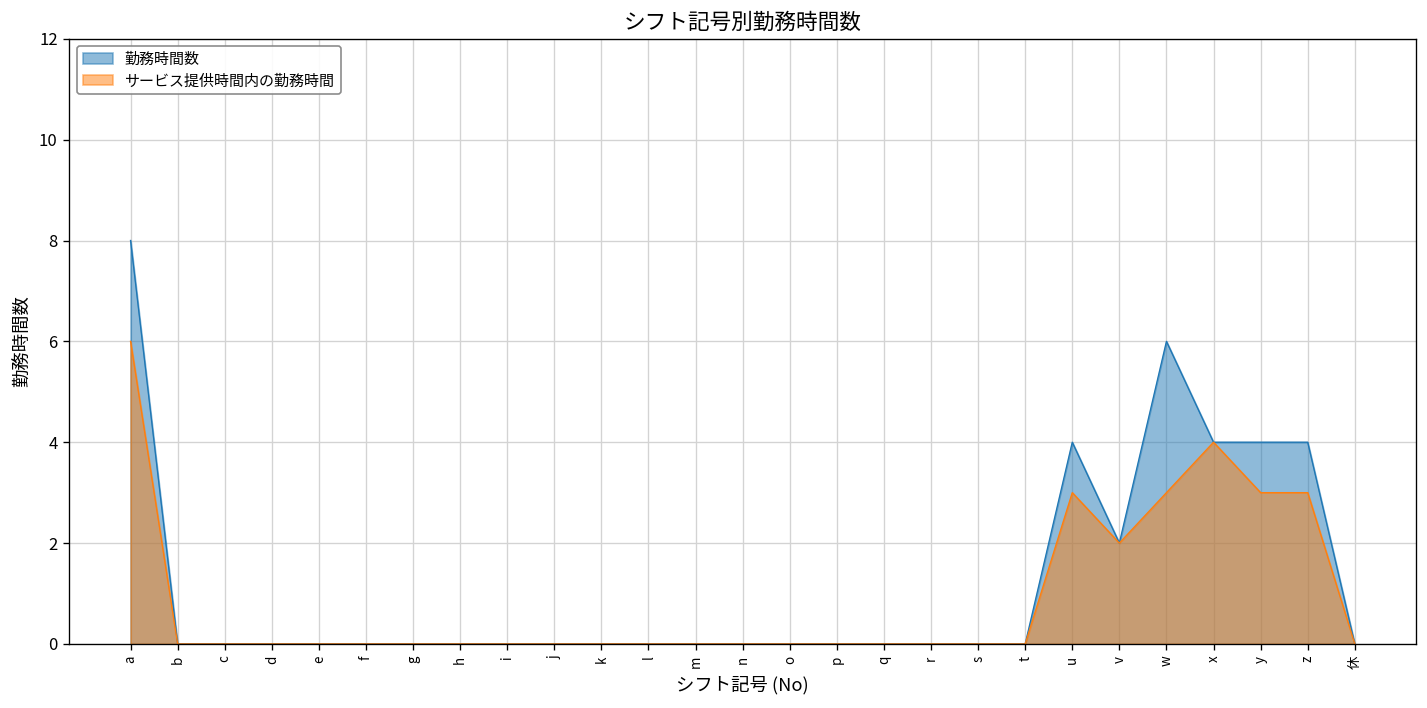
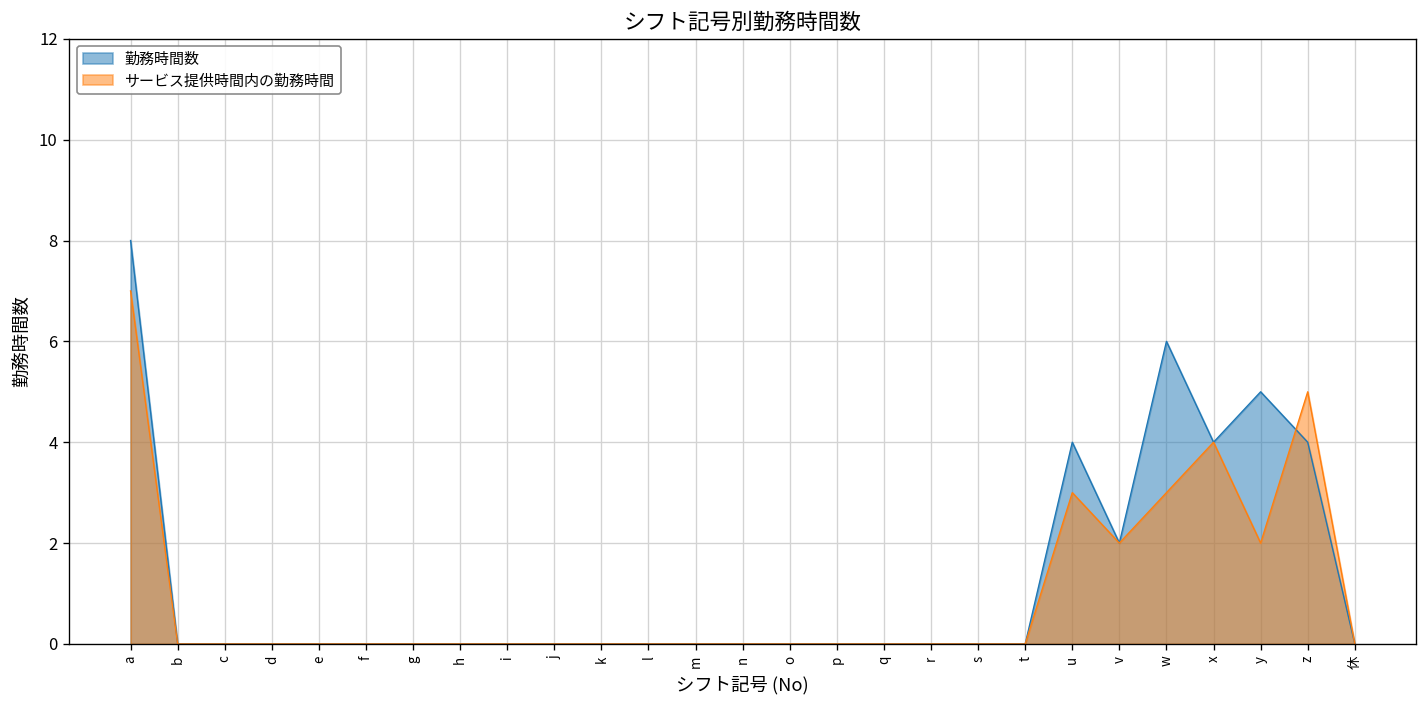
  {
    "勤務時間数": {
      "a": 8,
      "u": 4,
      "w": 6,
-     "y": 4,
+     "y": 5,
      "z": 4
    },
    "サービス提供時間内の勤務時間": {
-     "a": 6,
+     "a": 7,
      "u": 3,
      "w": 3,
-     "y": 3,
-     "z": 3
+     "y": 2,
+     "z": 5
    }
  }
